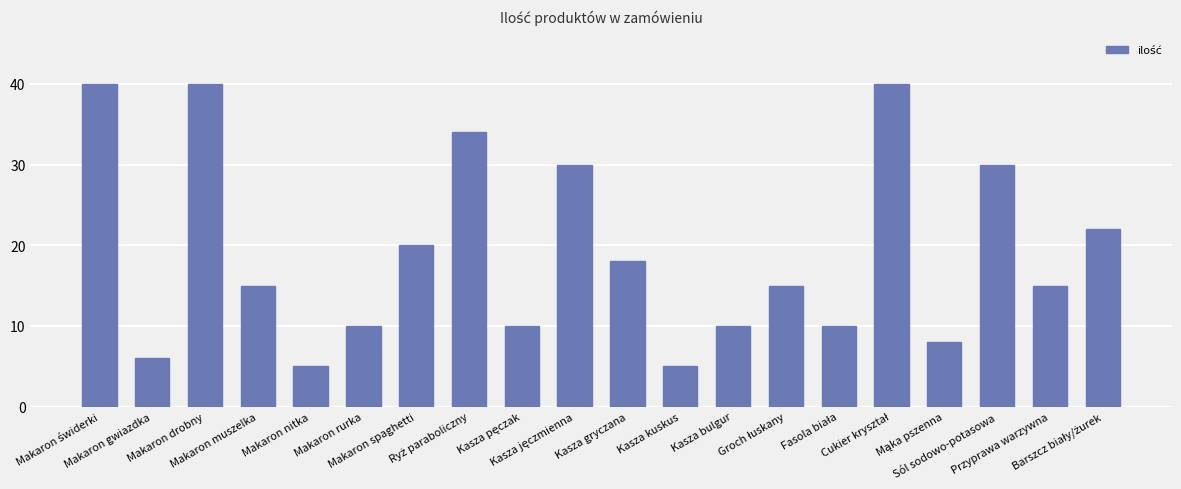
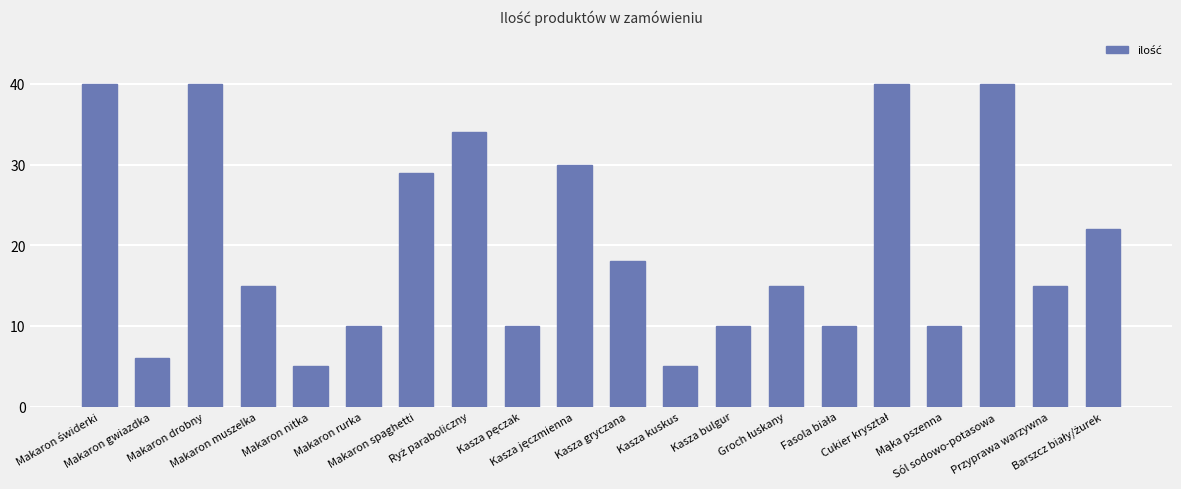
  {
    "Makaron świderki": 40,
    "Makaron gwiazdka": 6,
    "Makaron drobny": 40,
    "Makaron muszelka": 15,
    "Makaron nitka": 5,
    "Makaron rurka": 10,
-   "Makaron spaghetti": 20,
+   "Makaron spaghetti": 29,
    "Ryż paraboliczny": 34,
    "Kasza pęczak": 10,
    "Kasza jęczmienna": 30,
    "Kasza gryczana": 18,
    "Kasza kuskus": 5,
    "Kasza bulgur": 10,
    "Groch łuskany": 15,
    "Fasola biała": 10,
    "Cukier kryształ": 40,
-   "Mąka pszenna": 8,
-   "Sól sodowo-potasowa": 30,
+   "Mąka pszenna": 10,
+   "Sól sodowo-potasowa": 40,
    "Przyprawa warzywna": 15,
    "Barszcz biały/żurek": 22
  }
